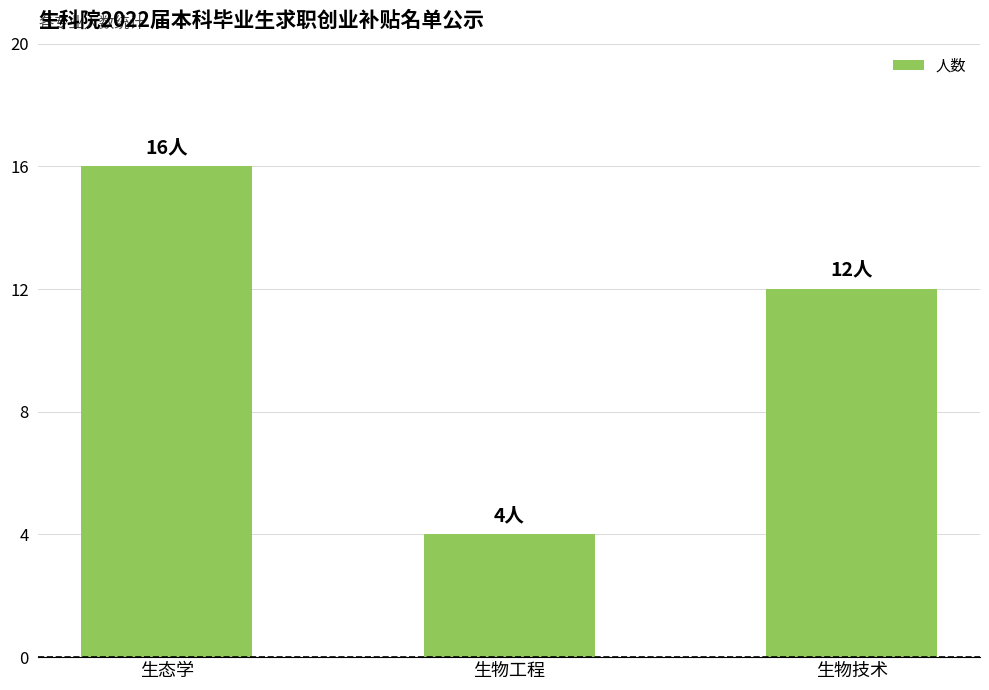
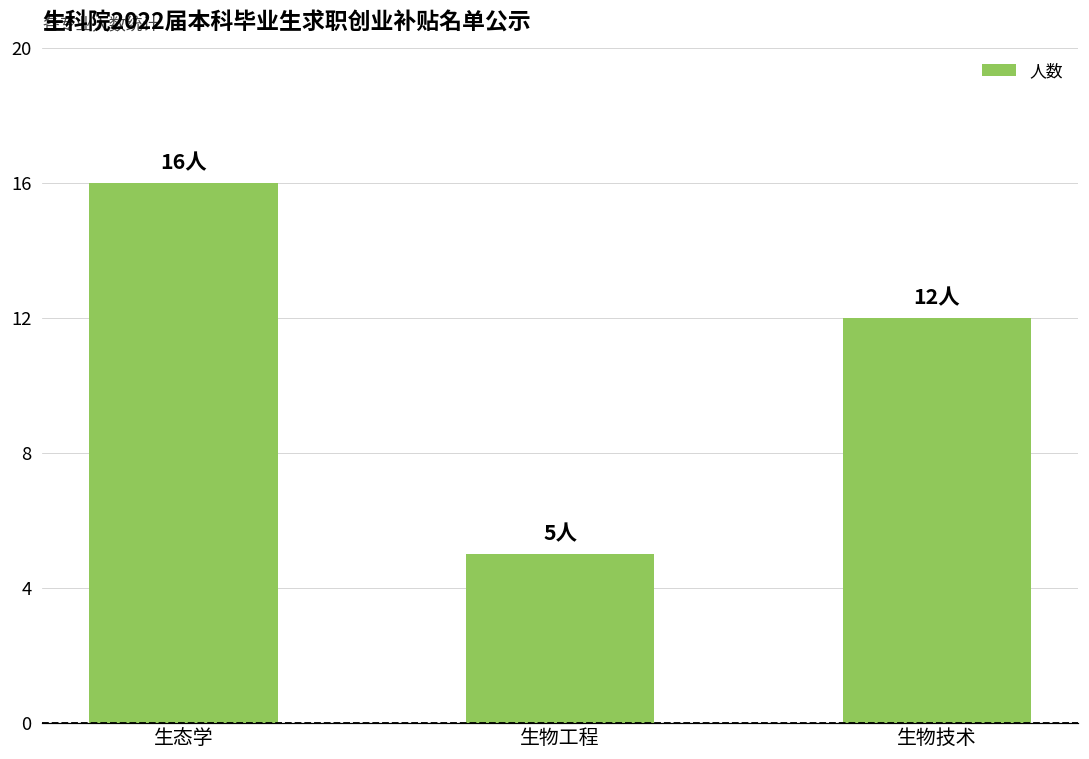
  {
    "生态学": "16人",
-   "生物工程": "4人",
+   "生物工程": "5人",
    "生物技术": "12人"
  }
